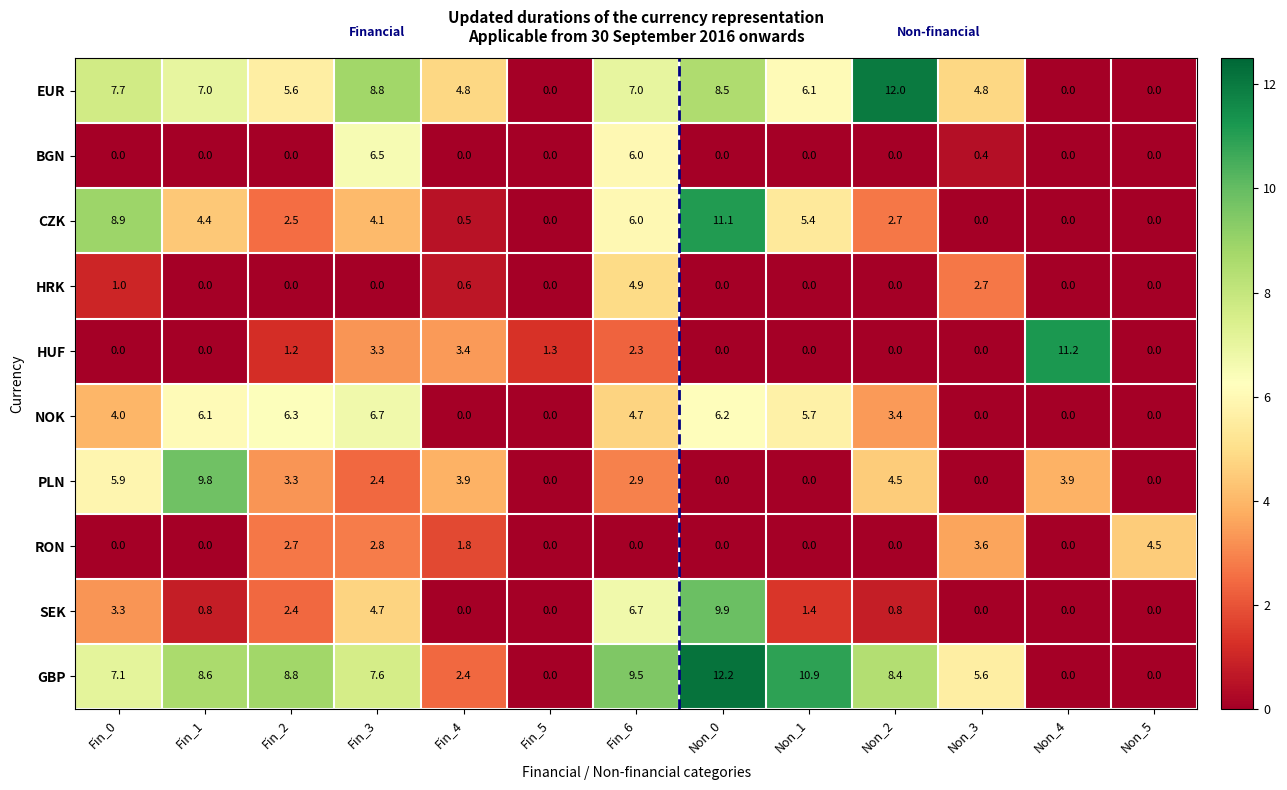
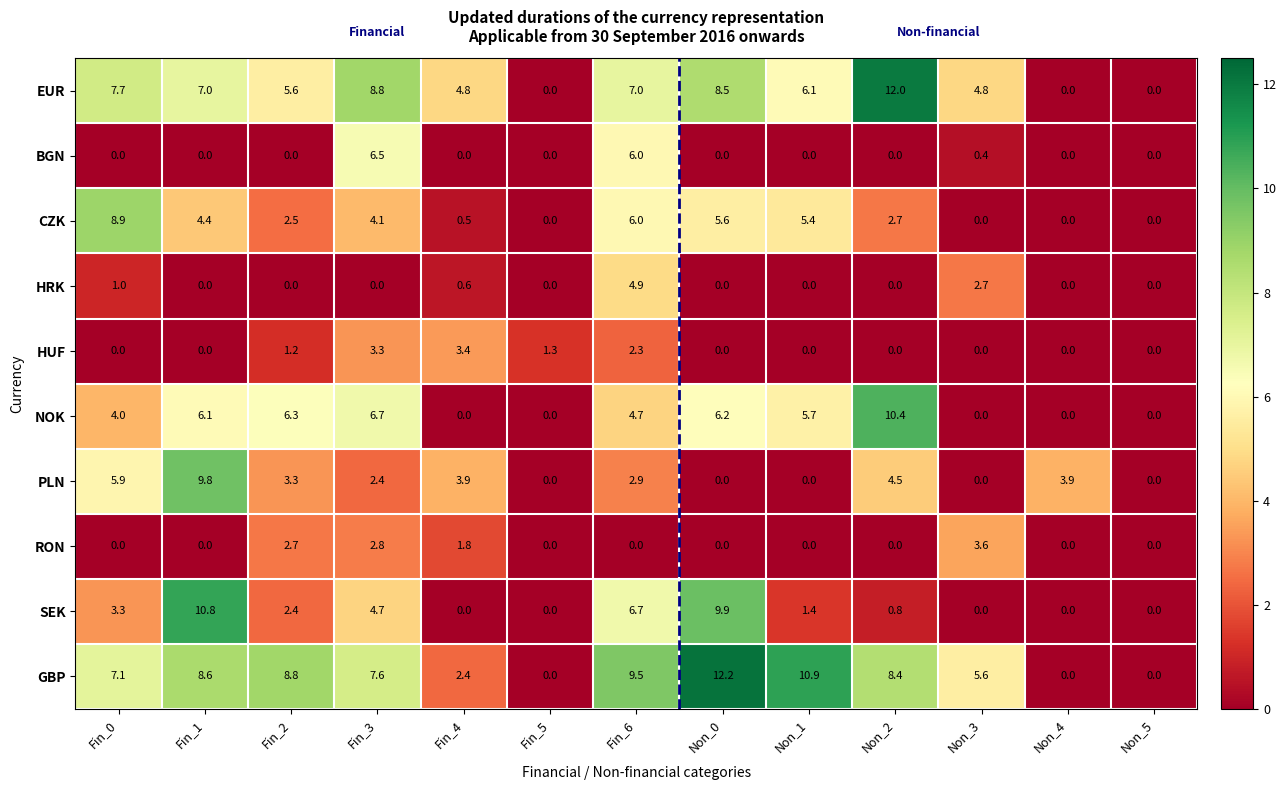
  {
    "EUR": {
      "Fin_0": 7.7,
      "Fin_1": 7.0,
      "Fin_2": 5.6,
      "Fin_3": 8.8,
      "Fin_4": 4.8,
      "Fin_5": 0.0,
      "Fin_6": 7.0,
      "Non_0": 8.5,
      "Non_1": 6.1,
      "Non_2": 12.0,
      "Non_3": 4.8,
      "Non_4": 0.0,
      "Non_5": 0.0
    },
    "BGN": {
      "Fin_0": 0.0,
      "Fin_1": 0.0,
      "Fin_2": 0.0,
      "Fin_3": 6.5,
      "Fin_4": 0.0,
      "Fin_5": 0.0,
      "Fin_6": 6.0,
      "Non_0": 0.0,
      "Non_1": 0.0,
      "Non_2": 0.0,
      "Non_3": 0.4,
      "Non_4": 0.0,
      "Non_5": 0.0
    },
    "CZK": {
      "Fin_0": 8.9,
      "Fin_1": 4.4,
      "Fin_2": 2.5,
      "Fin_3": 4.1,
      "Fin_4": 0.5,
      "Fin_5": 0.0,
      "Fin_6": 6.0,
-     "Non_0": 11.1,
+     "Non_0": 5.6,
      "Non_1": 5.4,
      "Non_2": 2.7,
      "Non_3": 0.0,
      "Non_4": 0.0,
      "Non_5": 0.0
    },
    "HRK": {
      "Fin_0": 1.0,
      "Fin_1": 0.0,
      "Fin_2": 0.0,
      "Fin_3": 0.0,
      "Fin_4": 0.6,
      "Fin_5": 0.0,
      "Fin_6": 4.9,
      "Non_0": 0.0,
      "Non_1": 0.0,
      "Non_2": 0.0,
      "Non_3": 2.7,
      "Non_4": 0.0,
      "Non_5": 0.0
    },
    "HUF": {
      "Fin_0": 0.0,
      "Fin_1": 0.0,
      "Fin_2": 1.2,
      "Fin_3": 3.3,
      "Fin_4": 3.4,
      "Fin_5": 1.3,
      "Fin_6": 2.3,
      "Non_0": 0.0,
      "Non_1": 0.0,
      "Non_2": 0.0,
      "Non_3": 0.0,
-     "Non_4": 11.2,
+     "Non_4": 0.0,
      "Non_5": 0.0
    },
    "NOK": {
      "Fin_0": 4.0,
      "Fin_1": 6.1,
      "Fin_2": 6.3,
      "Fin_3": 6.7,
      "Fin_4": 0.0,
      "Fin_5": 0.0,
      "Fin_6": 4.7,
      "Non_0": 6.2,
      "Non_1": 5.7,
-     "Non_2": 3.4,
+     "Non_2": 10.4,
      "Non_3": 0.0,
      "Non_4": 0.0,
      "Non_5": 0.0
    },
    "PLN": {
      "Fin_0": 5.9,
      "Fin_1": 9.8,
      "Fin_2": 3.3,
      "Fin_3": 2.4,
      "Fin_4": 3.9,
      "Fin_5": 0.0,
      "Fin_6": 2.9,
      "Non_0": 0.0,
      "Non_1": 0.0,
      "Non_2": 4.5,
      "Non_3": 0.0,
      "Non_4": 3.9,
      "Non_5": 0.0
    },
    "RON": {
      "Fin_0": 0.0,
      "Fin_1": 0.0,
      "Fin_2": 2.7,
      "Fin_3": 2.8,
      "Fin_4": 1.8,
      "Fin_5": 0.0,
      "Fin_6": 0.0,
      "Non_0": 0.0,
      "Non_1": 0.0,
      "Non_2": 0.0,
      "Non_3": 3.6,
      "Non_4": 0.0,
-     "Non_5": 4.5
+     "Non_5": 0.0
    },
    "SEK": {
      "Fin_0": 3.3,
-     "Fin_1": 0.8,
+     "Fin_1": 10.8,
      "Fin_2": 2.4,
      "Fin_3": 4.7,
      "Fin_4": 0.0,
      "Fin_5": 0.0,
      "Fin_6": 6.7,
      "Non_0": 9.9,
      "Non_1": 1.4,
      "Non_2": 0.8,
      "Non_3": 0.0,
      "Non_4": 0.0,
      "Non_5": 0.0
    },
    "GBP": {
      "Fin_0": 7.1,
      "Fin_1": 8.6,
      "Fin_2": 8.8,
      "Fin_3": 7.6,
      "Fin_4": 2.4,
      "Fin_5": 0.0,
      "Fin_6": 9.5,
      "Non_0": 12.2,
      "Non_1": 10.9,
      "Non_2": 8.4,
      "Non_3": 5.6,
      "Non_4": 0.0,
      "Non_5": 0.0
    }
  }
